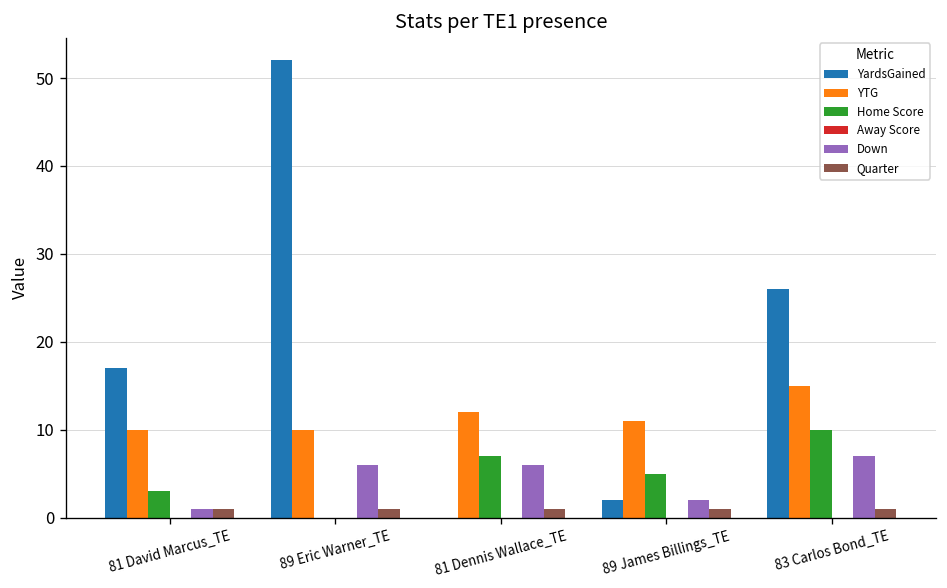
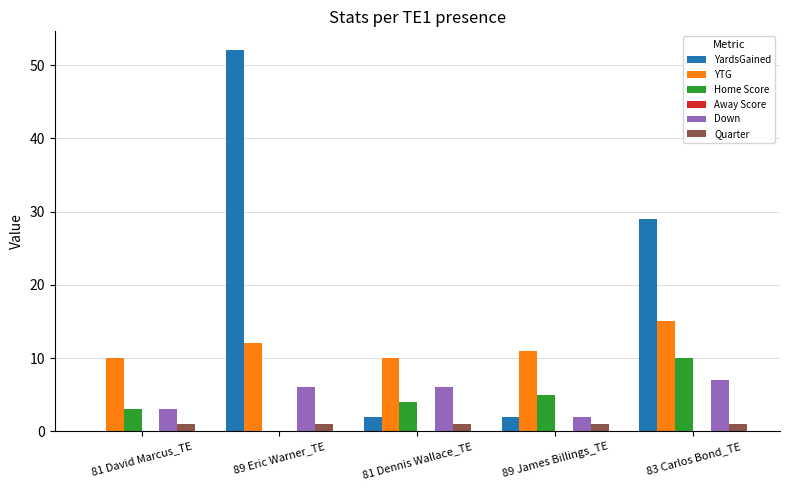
  {
    "YardsGained": {
-     "81 David Marcus_TE": 17,
+     "81 David Marcus_TE": 0,
      "89 Eric Warner_TE": 52,
-     "81 Dennis Wallace_TE": 0,
+     "81 Dennis Wallace_TE": 2,
      "89 James Billings_TE": 2,
-     "83 Carlos Bond_TE": 26
+     "83 Carlos Bond_TE": 29
    },
    "YTG": {
      "81 David Marcus_TE": 10,
-     "89 Eric Warner_TE": 10,
-     "81 Dennis Wallace_TE": 12,
+     "89 Eric Warner_TE": 12,
+     "81 Dennis Wallace_TE": 10,
      "89 James Billings_TE": 11,
      "83 Carlos Bond_TE": 15
    },
    "Home Score": {
      "81 David Marcus_TE": 3,
      "89 Eric Warner_TE": 0,
-     "81 Dennis Wallace_TE": 7,
+     "81 Dennis Wallace_TE": 4,
      "89 James Billings_TE": 5,
      "83 Carlos Bond_TE": 10
    },
    "Away Score": {
      "81 David Marcus_TE": 0,
      "89 Eric Warner_TE": 0,
      "81 Dennis Wallace_TE": 0,
      "89 James Billings_TE": 0,
      "83 Carlos Bond_TE": 0
    },
    "Down": {
-     "81 David Marcus_TE": 1,
+     "81 David Marcus_TE": 3,
      "89 Eric Warner_TE": 6,
      "81 Dennis Wallace_TE": 6,
      "89 James Billings_TE": 2,
      "83 Carlos Bond_TE": 7
    },
    "Quarter": {
      "81 David Marcus_TE": 1,
      "89 Eric Warner_TE": 1,
      "81 Dennis Wallace_TE": 1,
      "89 James Billings_TE": 1,
      "83 Carlos Bond_TE": 1
    }
  }
